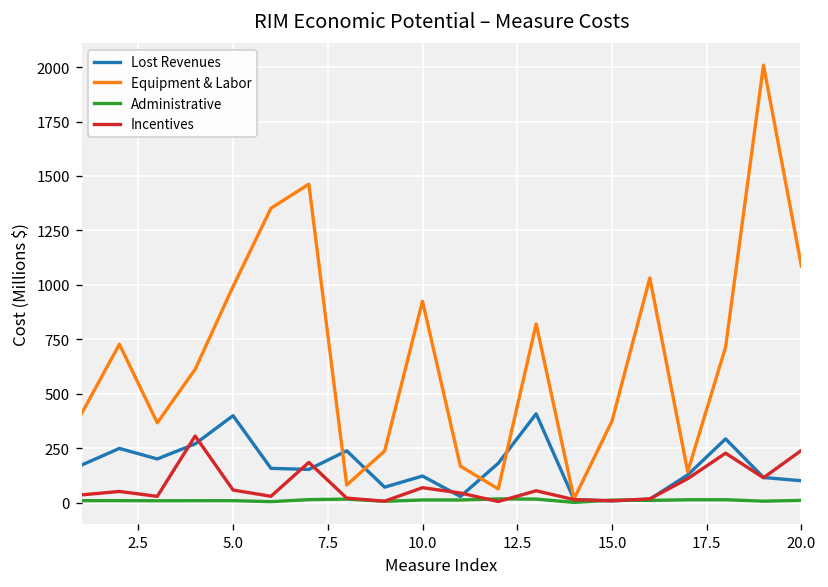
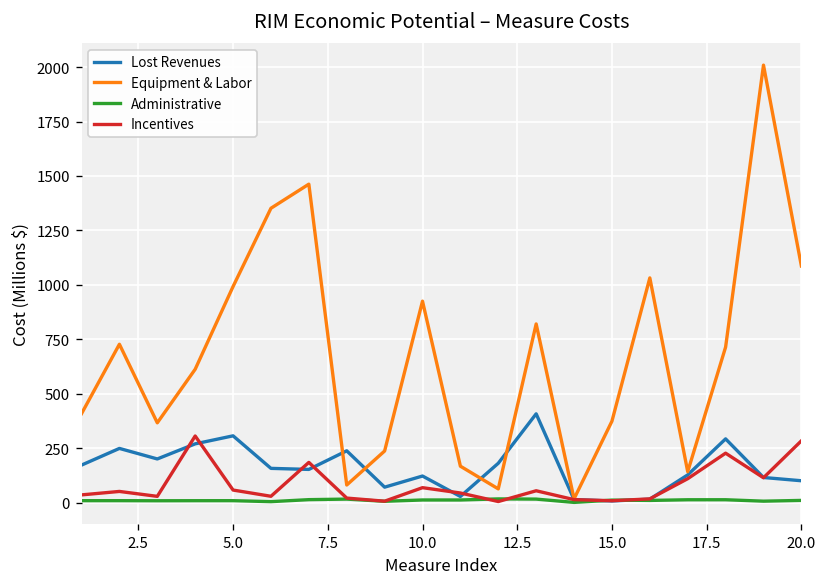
  {
    "Lost Revenues": {
-     "5.0": 400,
+     "5.0": 310,
      "10.0": 120,
      "20.0": 100
    },
    "Equipment & Labor": {
      "5.0": 990,
      "10.0": 930,
      "15.0": 370,
      "20.0": 1090
    },
    "Administrative": {
      "5.0": 10,
      "10.0": 10,
      "20.0": 10
    },
    "Incentives": {
      "5.0": 60,
      "10.0": 70,
-     "20.0": 240
+     "20.0": 280
    }
  }
